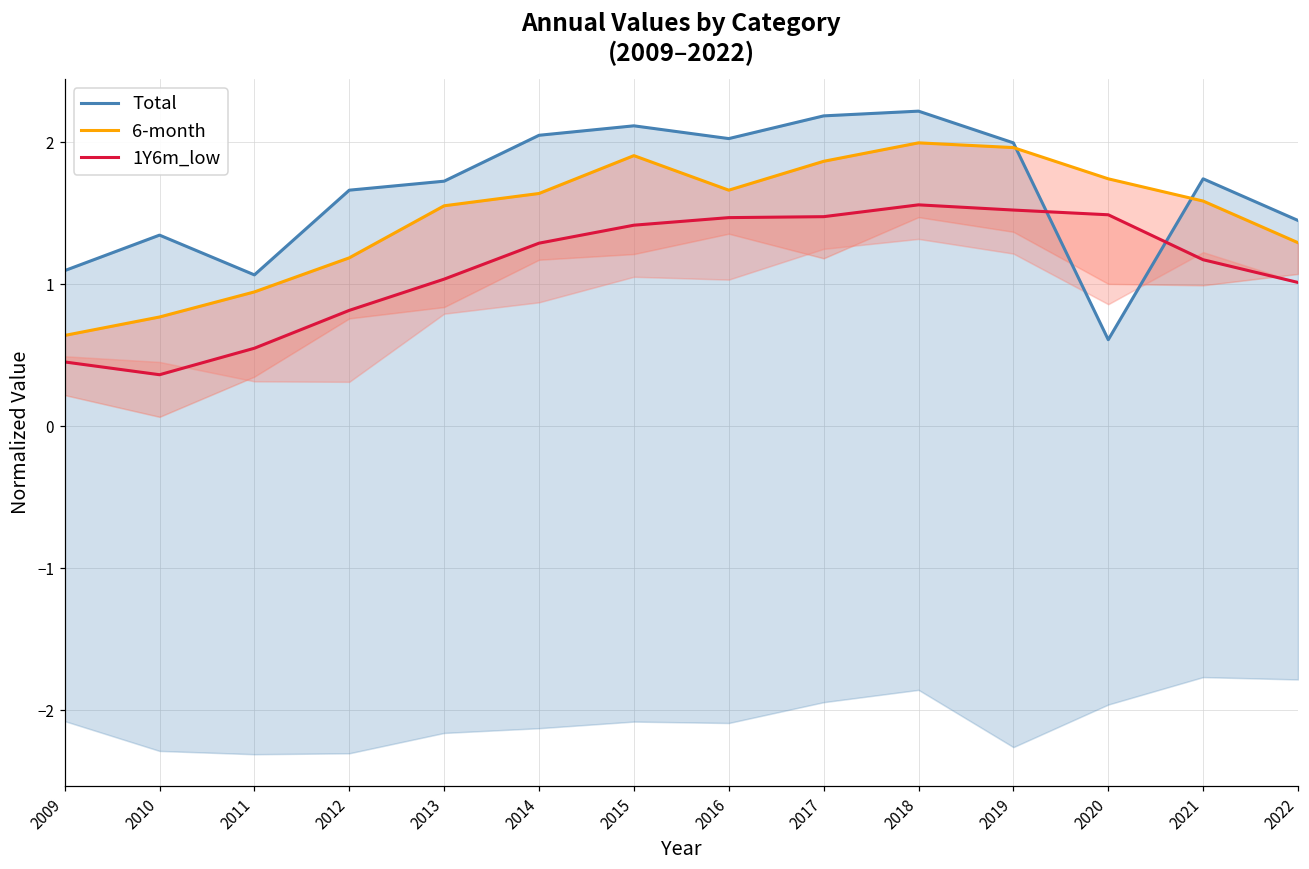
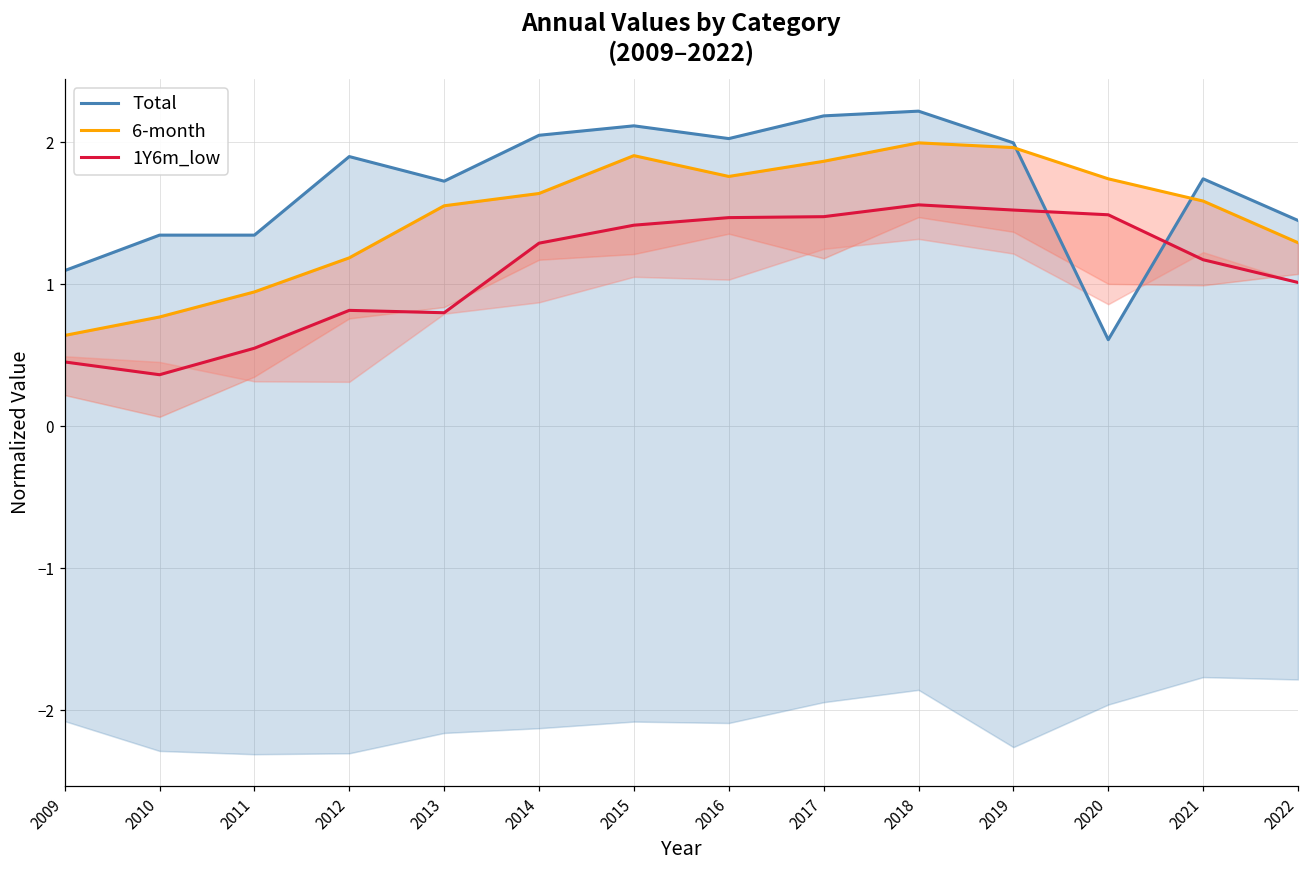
  {
    "Total": {
      "2009": 1.10,
      "2010": 1.35,
-     "2011": 1.07,
-     "2012": 1.66,
+     "2011": 1.35,
+     "2012": 1.90,
      "2013": 1.73,
      "2014": 2.05,
      "2015": 2.12,
      "2016": 2.03,
      "2017": 2.19,
      "2018": 2.22,
      "2019": 2.00,
      "2020": 0.61,
      "2021": 1.74,
      "2022": 1.45
    },
    "6-month": {
      "2009": 0.64,
      "2010": 0.77,
      "2011": 0.95,
      "2012": 1.19,
      "2013": 1.55,
      "2014": 1.64,
      "2015": 1.91,
-     "2016": 1.66,
+     "2016": 1.76,
      "2017": 1.87,
      "2018": 2.00,
      "2019": 1.96,
      "2020": 1.74,
      "2021": 1.59,
      "2022": 1.29
    },
    "1Y6m_low": {
      "2009": 0.45,
      "2010": 0.36,
-     "2013": 1.04,
+     "2013": 0.80,
      "2021": 1.17
    }
  }
